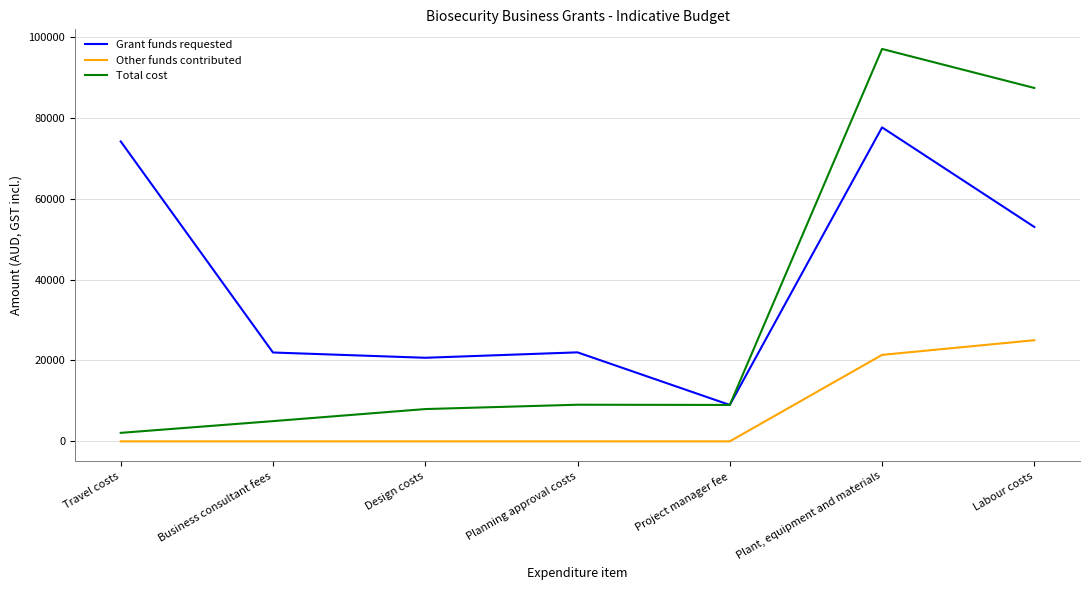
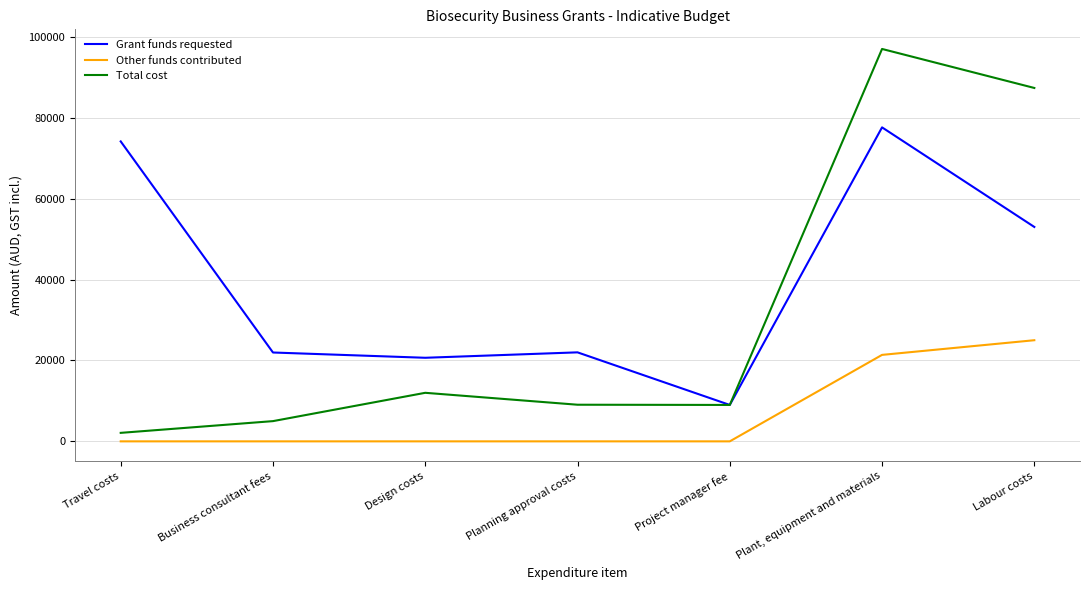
  {
    "Grant funds requested": {
      "Travel costs": 74000,
      "Business consultant fees": 22000,
      "Design costs": 21000,
      "Planning approval costs": 22000,
      "Plant, equipment and materials": 78000,
      "Labour costs": 53000
    },
    "Other funds contributed": {
      "Travel costs": 0,
      "Business consultant fees": 0,
      "Design costs": 0,
      "Planning approval costs": 0,
      "Project manager fee": 0,
      "Plant, equipment and materials": 21000,
      "Labour costs": 25000
    },
    "Total cost": {
      "Travel costs": 2000,
      "Business consultant fees": 5000,
-     "Design costs": 8000,
+     "Design costs": 12000,
      "Planning approval costs": 9000,
      "Plant, equipment and materials": 97000,
      "Labour costs": 87000
    }
  }
